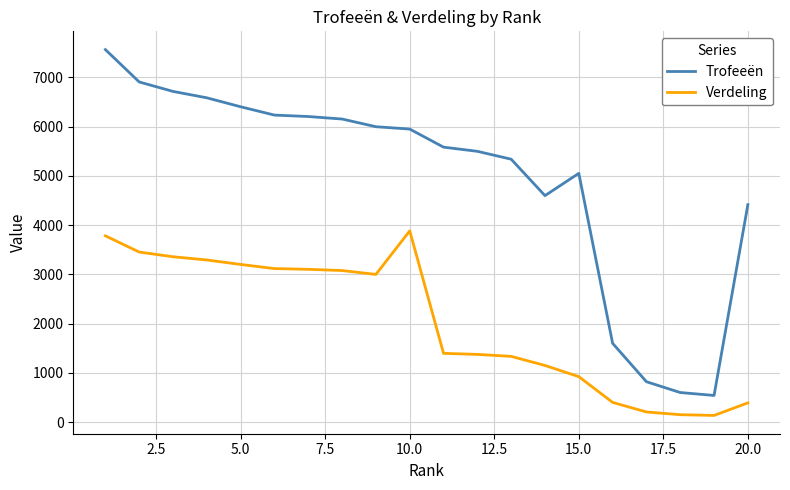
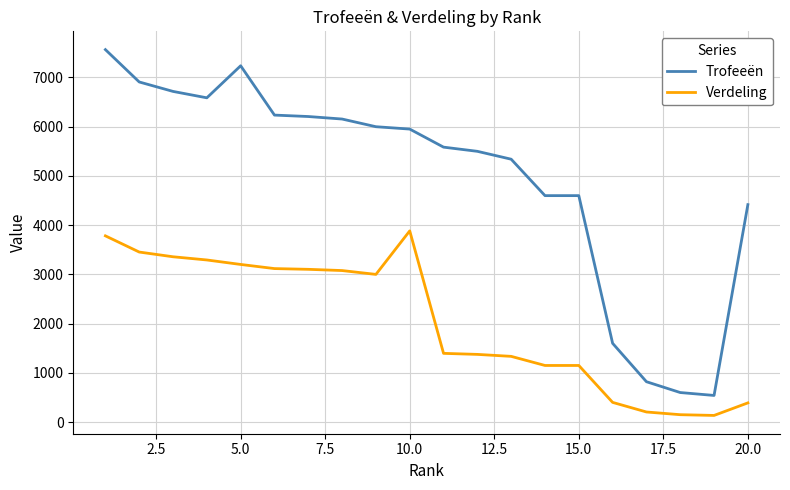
  {
    "Trofeeën": {
-     "5.0": 6400,
+     "5.0": 7200,
      "10.0": 6000,
-     "15.0": 5100,
+     "15.0": 4600,
      "20.0": 4400
    },
    "Verdeling": {
      "5.0": 3200,
      "10.0": 3900,
-     "15.0": 900,
+     "15.0": 1200,
      "20.0": 400
    }
  }
